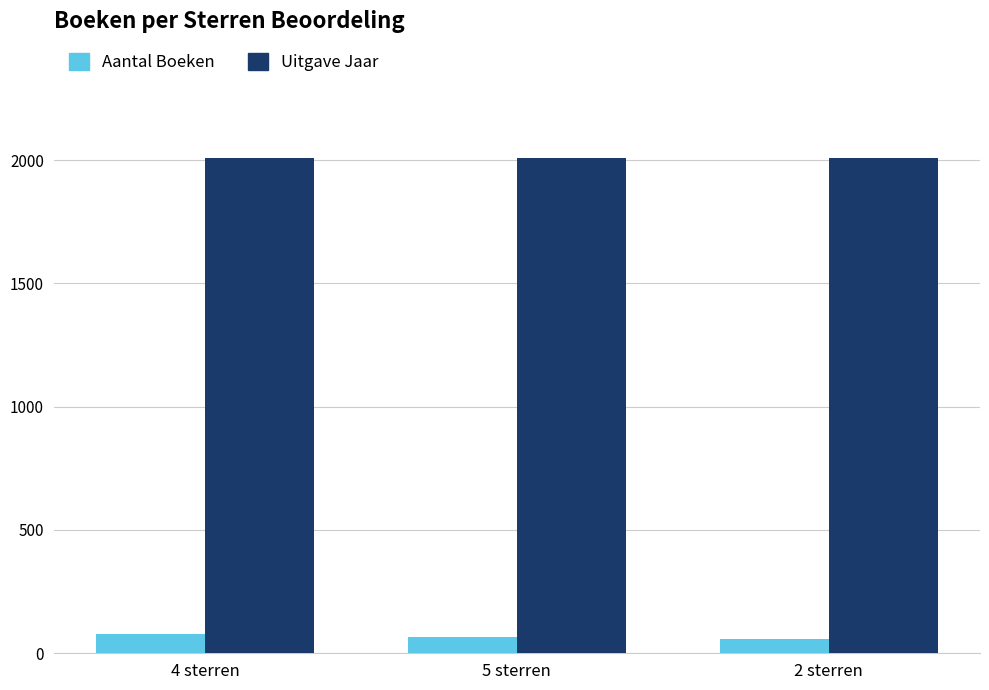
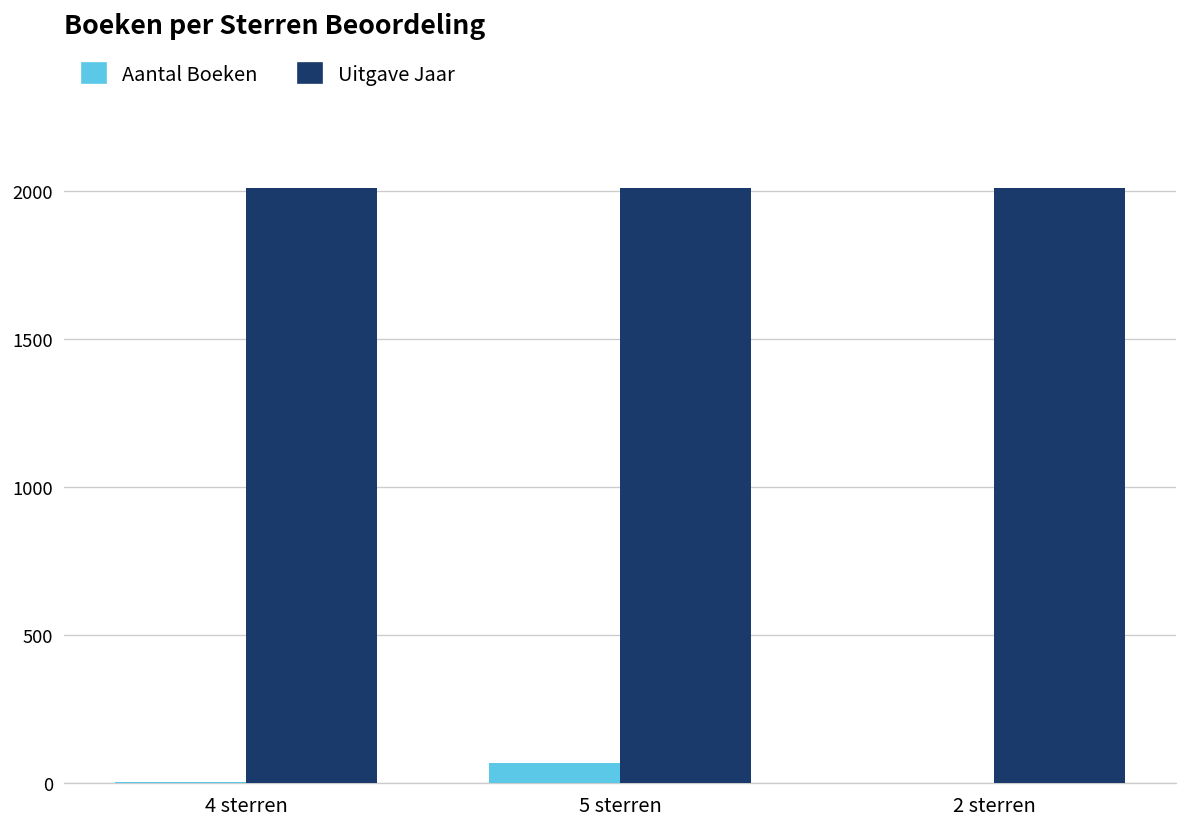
  {
    "Aantal Boeken": {
-     "4 sterren": 80,
+     "4 sterren": 0,
      "5 sterren": 70,
-     "2 sterren": 60
+     "2 sterren": 0
    },
    "Uitgave Jaar": {
      "4 sterren": 2010,
      "5 sterren": 2010,
      "2 sterren": 2010
    }
  }
